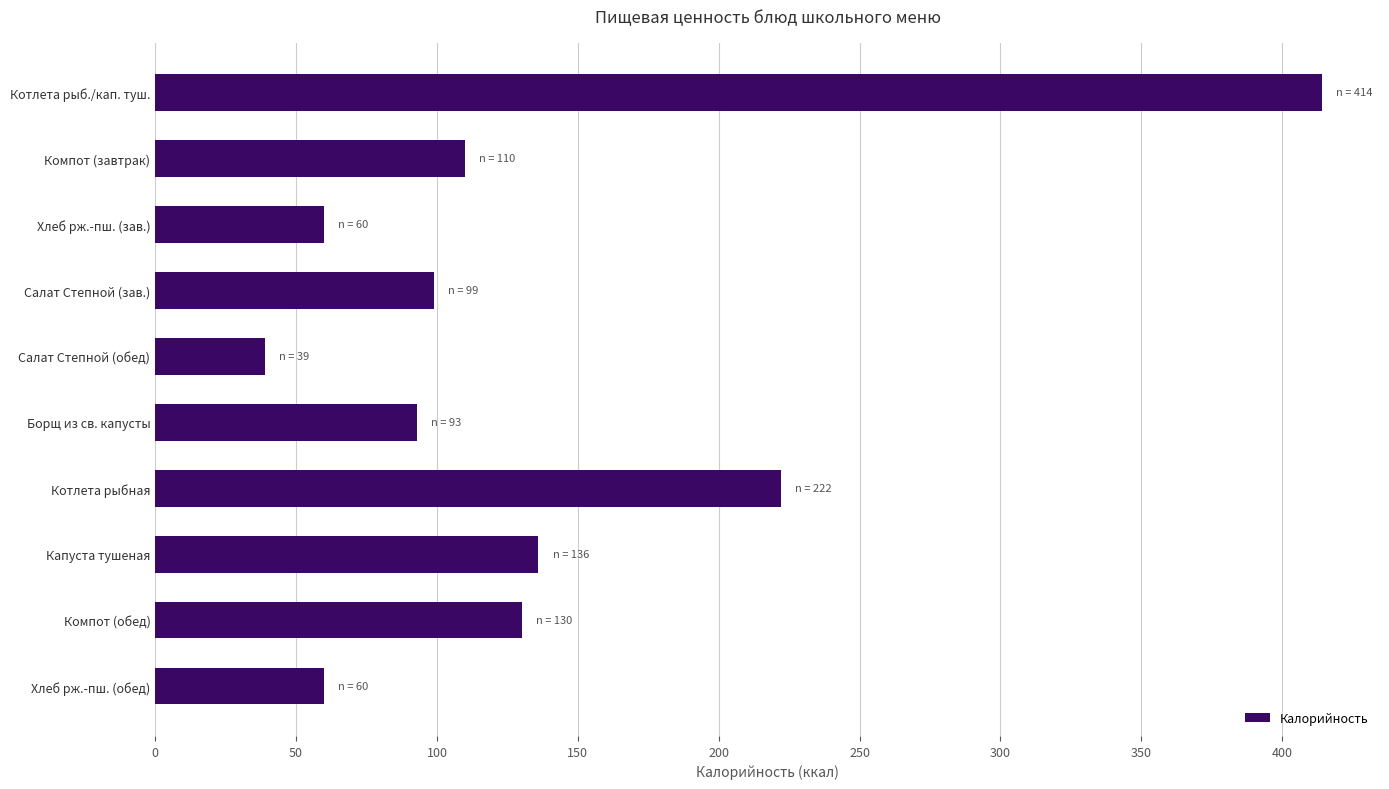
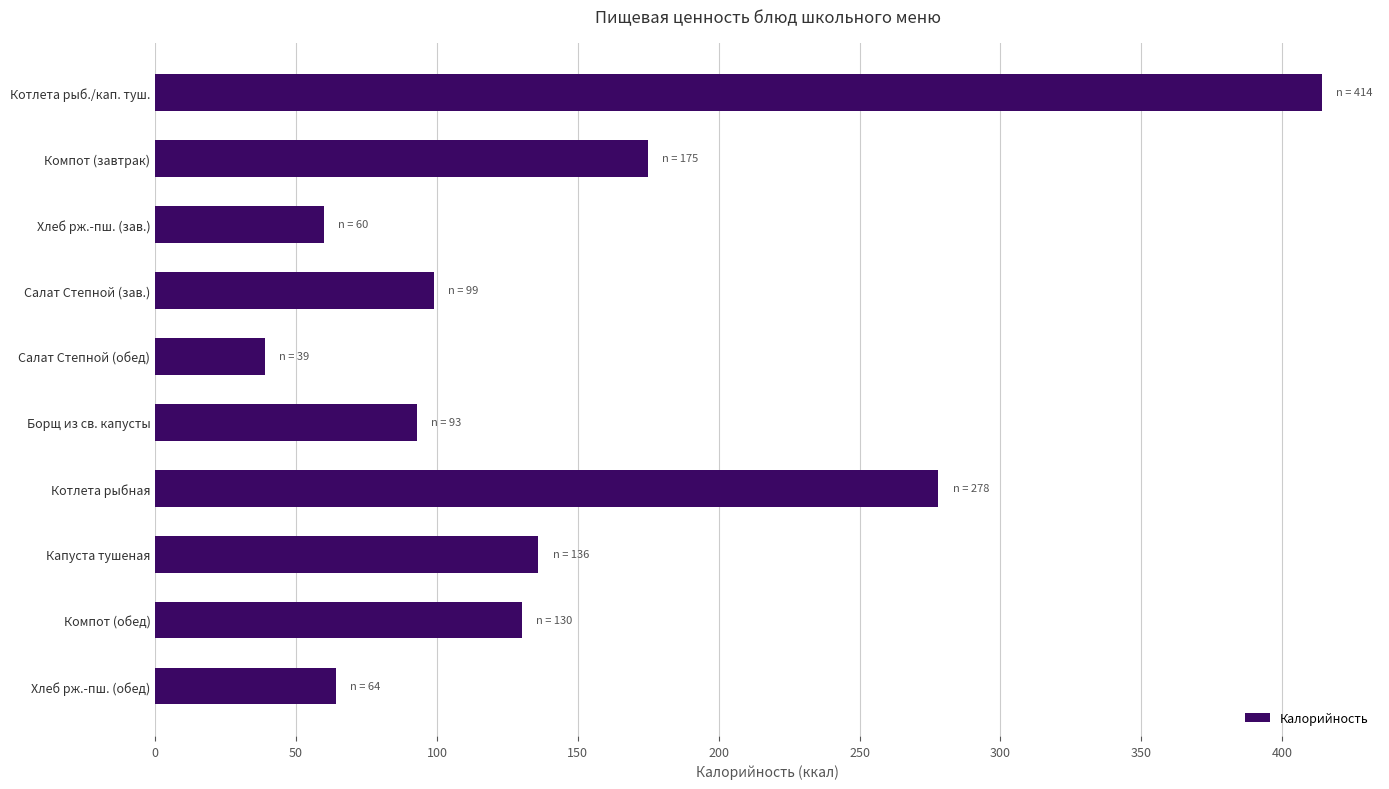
  {
    "Котлета рыб./кап. туш.": 414,
-   "Компот (завтрак)": 110,
+   "Компот (завтрак)": 175,
    "Хлеб рж.-пш. (зав.)": 60,
    "Салат Степной (зав.)": 99,
    "Салат Степной (обед)": 39,
    "Борщ из св. капусты": 93,
-   "Котлета рыбная": 222,
+   "Котлета рыбная": 278,
    "Капуста тушеная": 136,
    "Компот (обед)": 130,
-   "Хлеб рж.-пш. (обед)": 60
+   "Хлеб рж.-пш. (обед)": 64
  }
